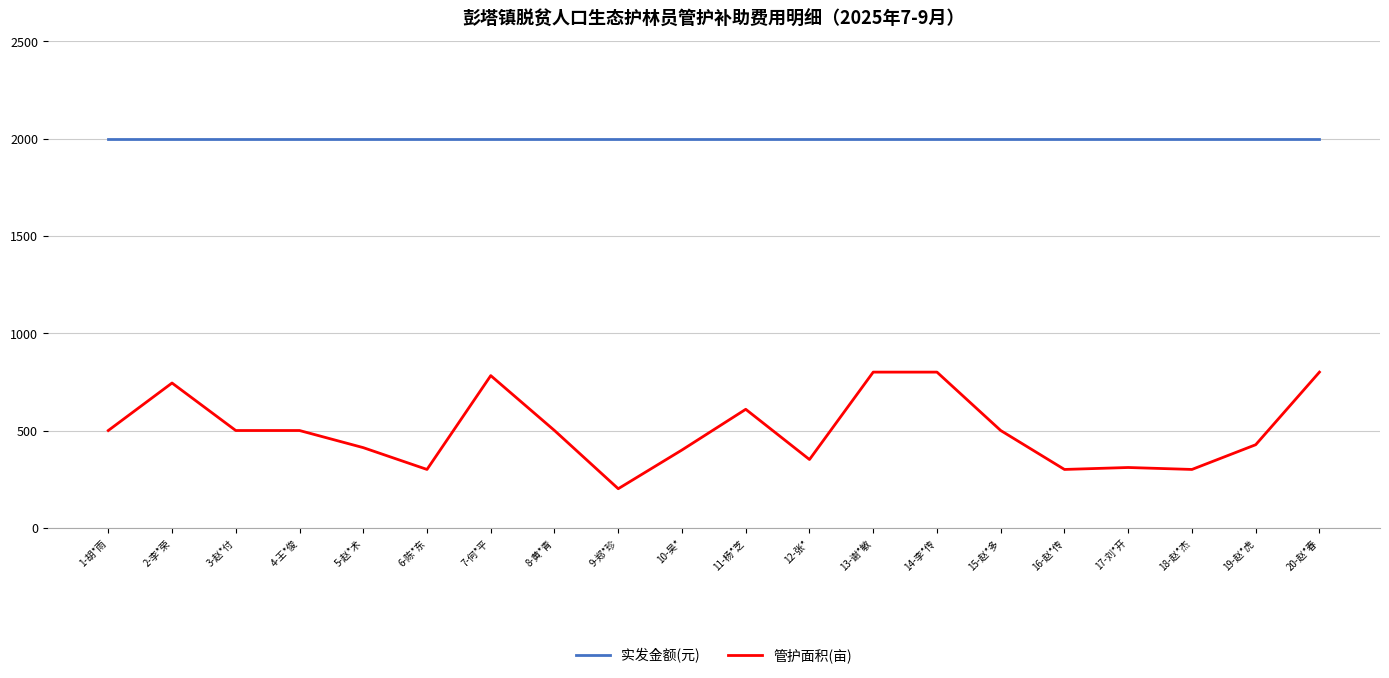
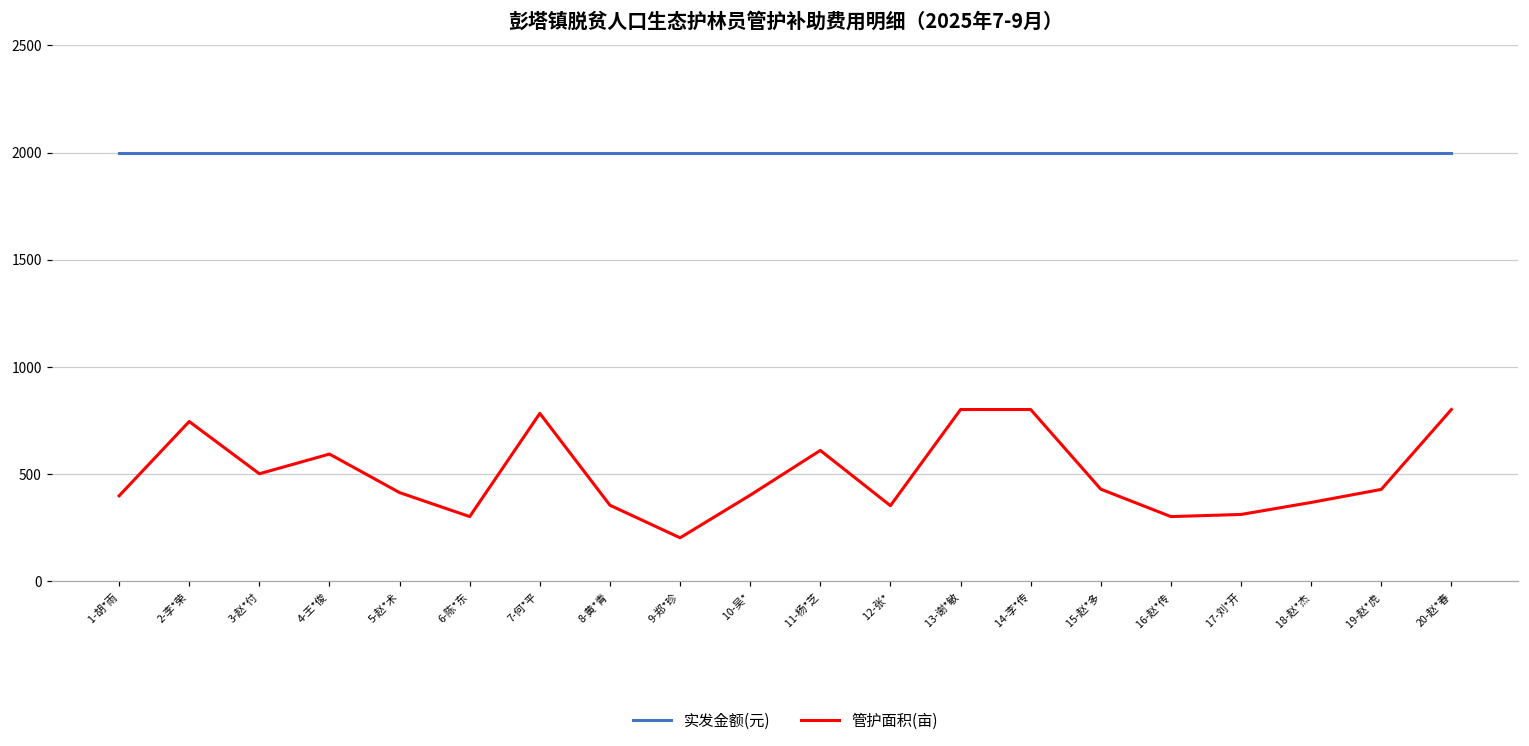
  {
    "实发金额(元)": {
      "1-胡*雨": 2000,
      "2-李*荣": 2000,
      "3-赵*付": 2000,
      "4-王*俊": 2000,
      "5-赵*术": 2000,
      "6-陈*东": 2000,
      "7-何*平": 2000,
      "8-黄*青": 2000,
      "9-郑*珍": 2000,
      "10-吴*": 2000,
      "11-杨*芝": 2000,
      "12-张*": 2000,
      "13-谢*敏": 2000,
      "14-李*传": 2000,
      "15-赵*多": 2000,
      "16-赵*传": 2000,
      "17-刘*开": 2000,
      "18-赵*杰": 2000,
      "19-赵*虎": 2000,
      "20-赵*春": 2000
    },
    "管护面积(亩)": {
-     "1-胡*雨": 500,
+     "1-胡*雨": 400,
      "2-李*荣": 740,
      "3-赵*付": 500,
-     "4-王*俊": 500,
+     "4-王*俊": 590,
      "5-赵*术": 410,
      "6-陈*东": 300,
      "7-何*平": 780,
-     "8-黄*青": 500,
+     "8-黄*青": 350,
      "9-郑*珍": 200,
      "10-吴*": 400,
      "11-杨*芝": 610,
      "12-张*": 350,
      "13-谢*敏": 800,
      "14-李*传": 800,
-     "15-赵*多": 500,
+     "15-赵*多": 430,
      "16-赵*传": 300,
      "17-刘*开": 310,
-     "18-赵*杰": 300,
+     "18-赵*杰": 370,
      "19-赵*虎": 430,
      "20-赵*春": 800
    }
  }
